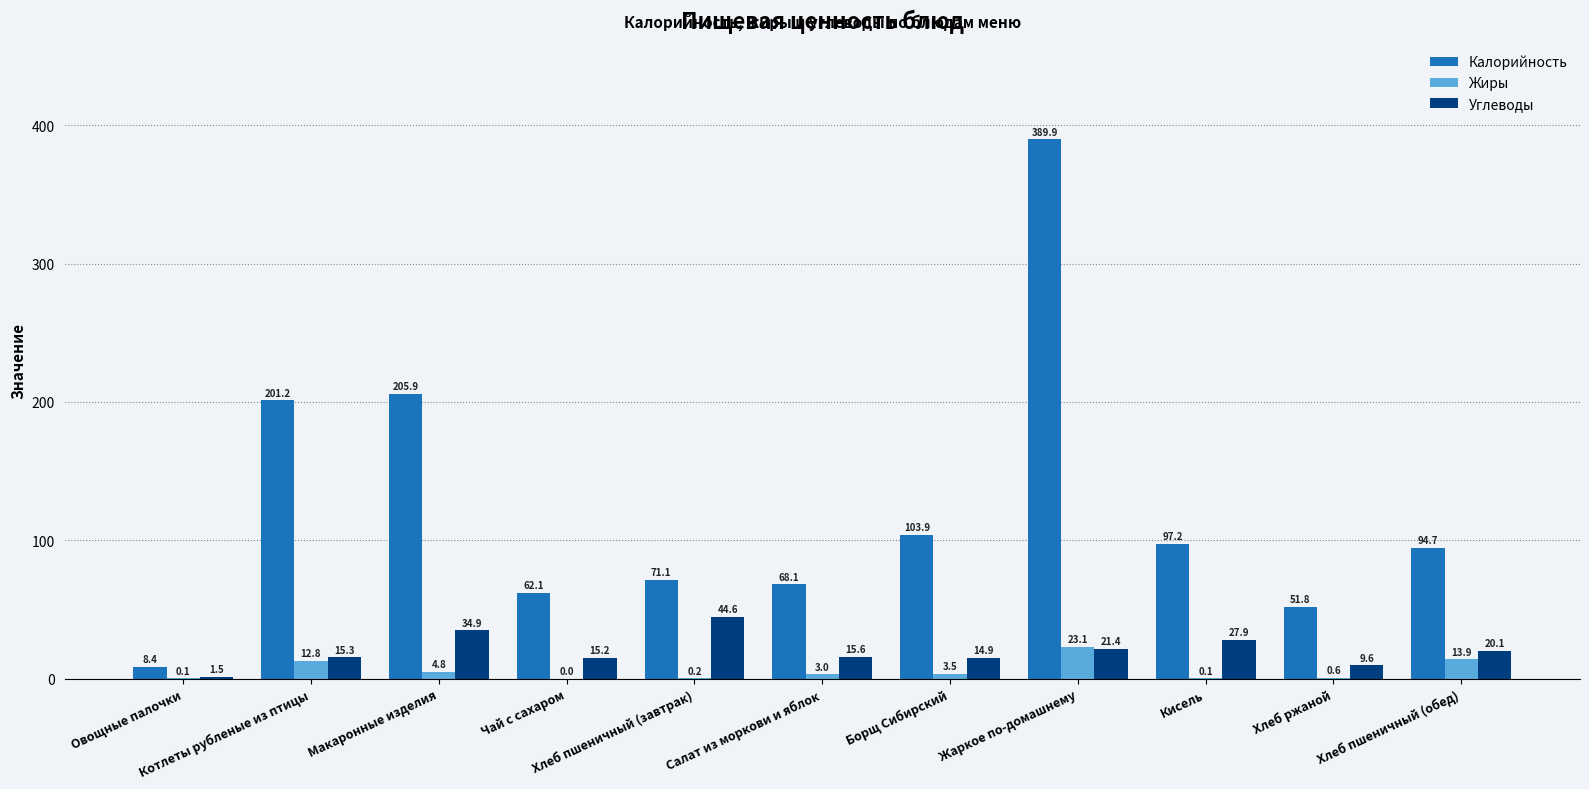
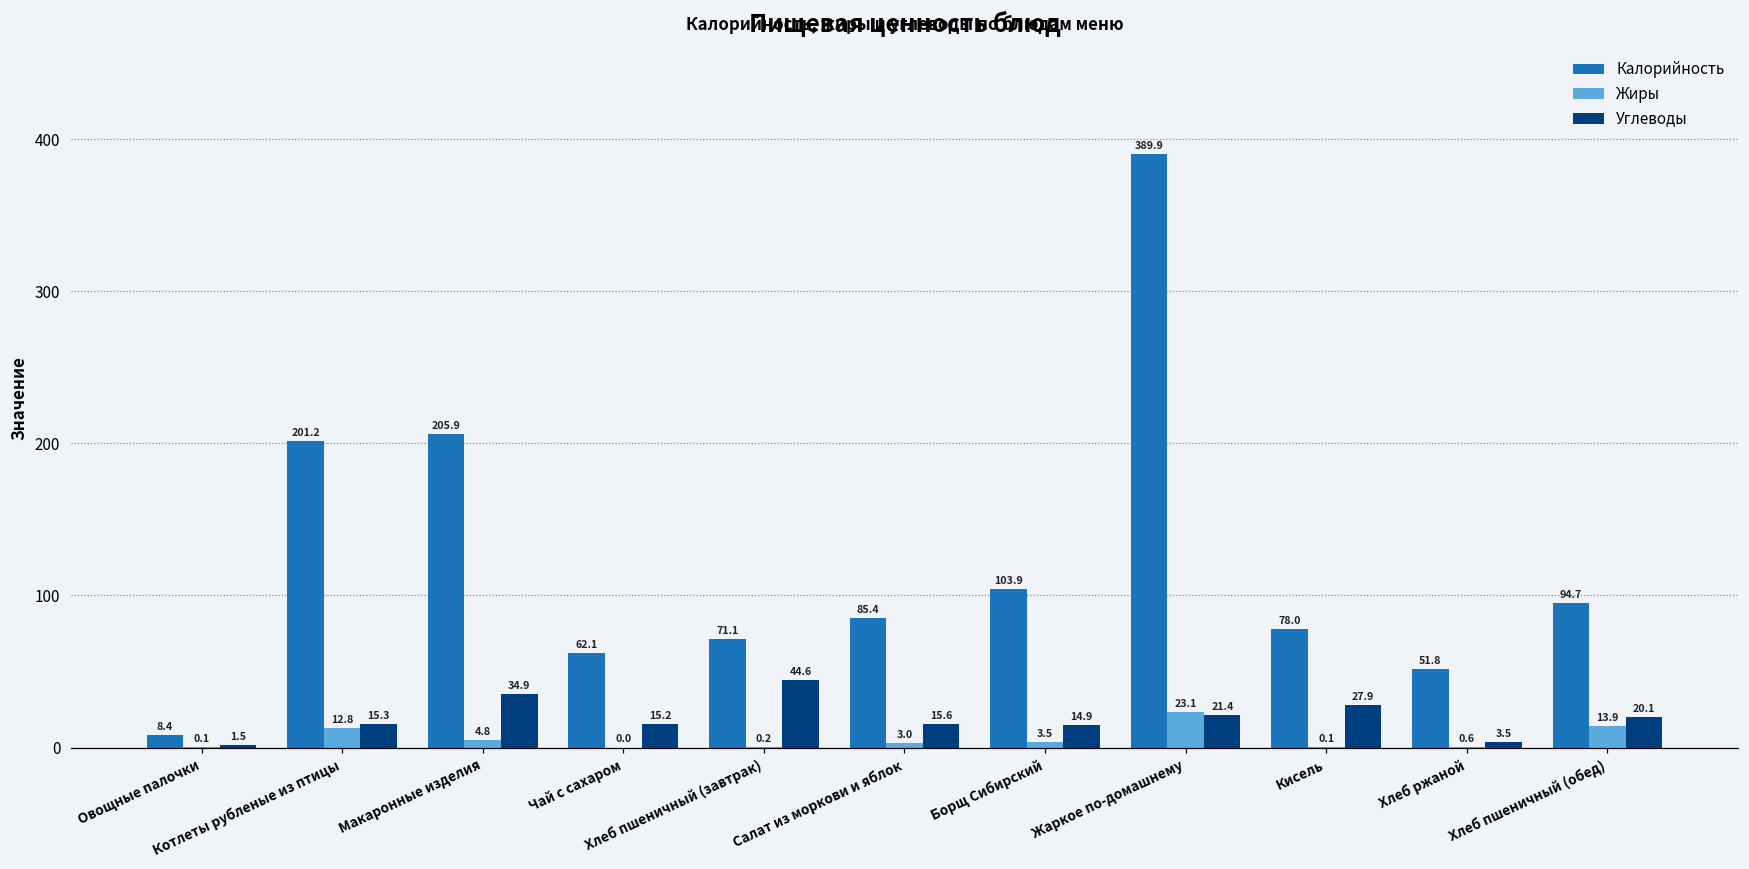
  {
    "Калорийность": {
      "Овощные палочки": 8.4,
      "Котлеты рубленые из птицы": 201.2,
      "Макаронные изделия": 205.9,
      "Чай с сахаром": 62.1,
      "Хлеб пшеничный (завтрак)": 71.1,
-     "Салат из моркови и яблок": 68.1,
+     "Салат из моркови и яблок": 85.4,
      "Борщ Сибирский": 103.9,
      "Жаркое по-домашнему": 389.9,
-     "Кисель": 97.2,
+     "Кисель": 78.0,
      "Хлеб ржаной": 51.8,
      "Хлеб пшеничный (обед)": 94.7
    },
    "Жиры": {
      "Овощные палочки": 0.1,
      "Котлеты рубленые из птицы": 12.8,
      "Макаронные изделия": 4.8,
      "Чай с сахаром": 0.0,
      "Хлеб пшеничный (завтрак)": 0.2,
      "Салат из моркови и яблок": 3.0,
      "Борщ Сибирский": 3.5,
      "Жаркое по-домашнему": 23.1,
      "Кисель": 0.1,
      "Хлеб ржаной": 0.6,
      "Хлеб пшеничный (обед)": 13.9
    },
    "Углеводы": {
      "Овощные палочки": 1.5,
      "Котлеты рубленые из птицы": 15.3,
      "Макаронные изделия": 34.9,
      "Чай с сахаром": 15.2,
      "Хлеб пшеничный (завтрак)": 44.6,
      "Салат из моркови и яблок": 15.6,
      "Борщ Сибирский": 14.9,
      "Жаркое по-домашнему": 21.4,
      "Кисель": 27.9,
-     "Хлеб ржаной": 9.6,
+     "Хлеб ржаной": 3.5,
      "Хлеб пшеничный (обед)": 20.1
    }
  }
